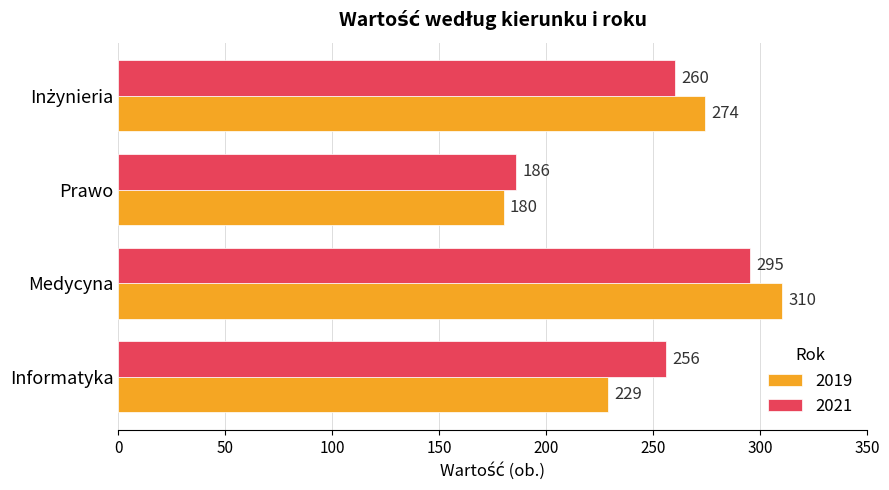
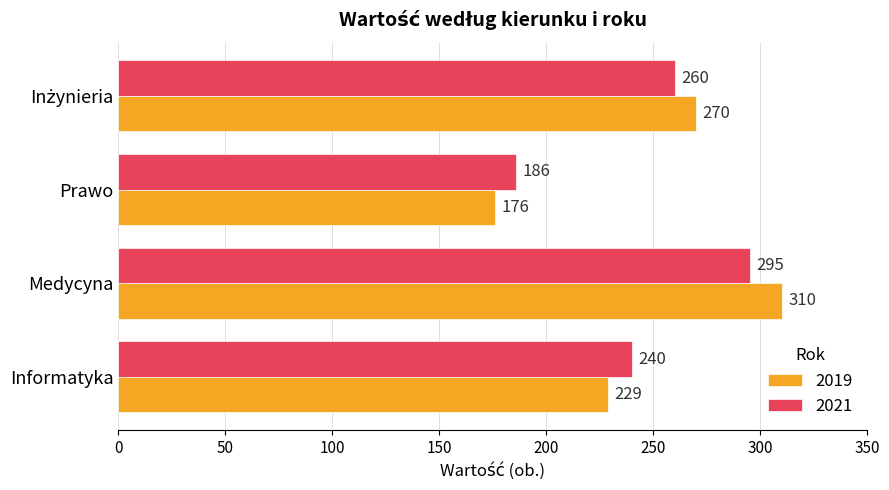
  {
    "2019": {
-     "Inżynieria": 274,
-     "Prawo": 180,
+     "Inżynieria": 270,
+     "Prawo": 176,
      "Medycyna": 310,
      "Informatyka": 229
    },
    "2021": {
      "Inżynieria": 260,
      "Prawo": 186,
      "Medycyna": 295,
-     "Informatyka": 256
+     "Informatyka": 240
    }
  }
